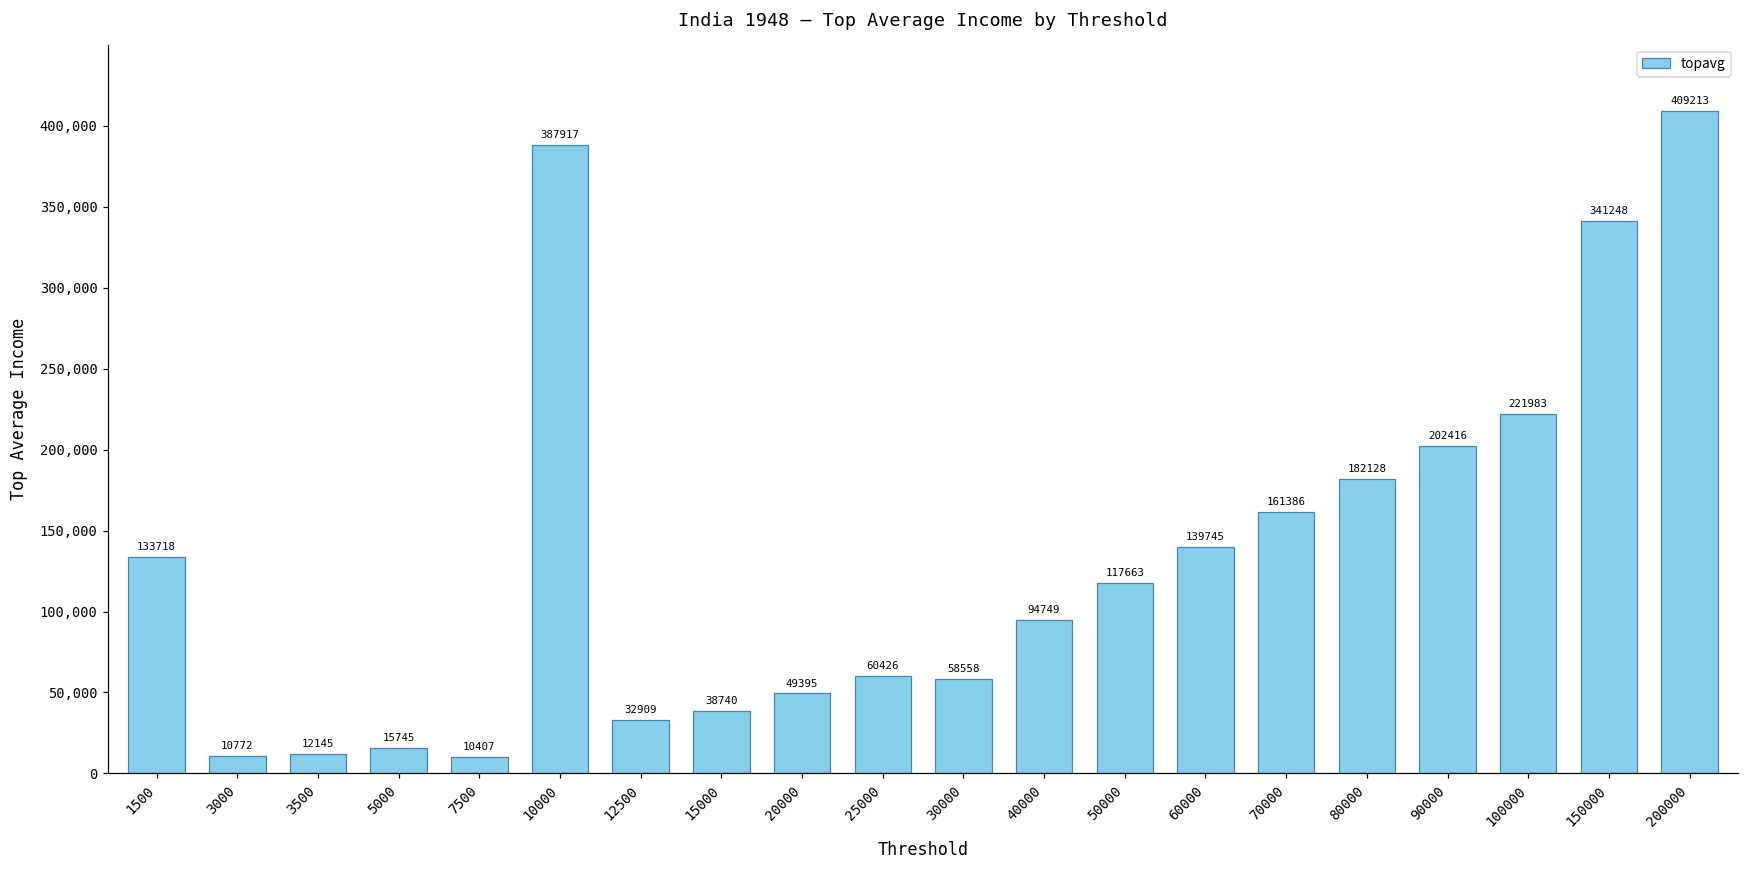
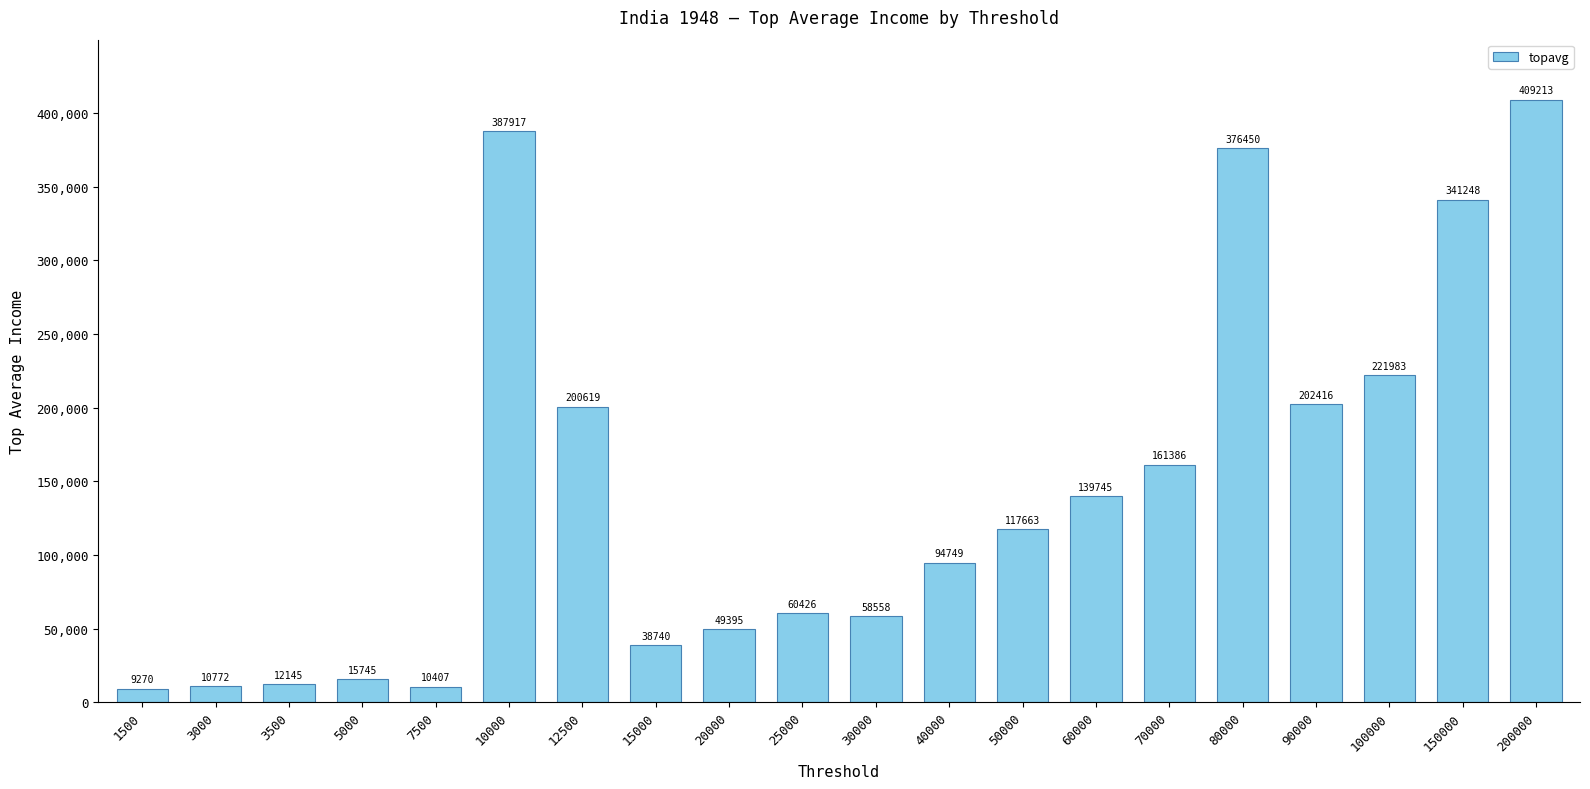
  {
-   "1500": 133718,
+   "1500": 9270,
    "3000": 10772,
    "3500": 12145,
    "5000": 15745,
    "7500": 10407,
    "10000": 387917,
-   "12500": 32909,
+   "12500": 200619,
    "15000": 38740,
    "20000": 49395,
    "25000": 60426,
    "30000": 58558,
    "40000": 94749,
    "50000": 117663,
    "60000": 139745,
    "70000": 161386,
-   "80000": 182128,
+   "80000": 376450,
    "90000": 202416,
    "100000": 221983,
    "150000": 341248,
    "200000": 409213
  }
